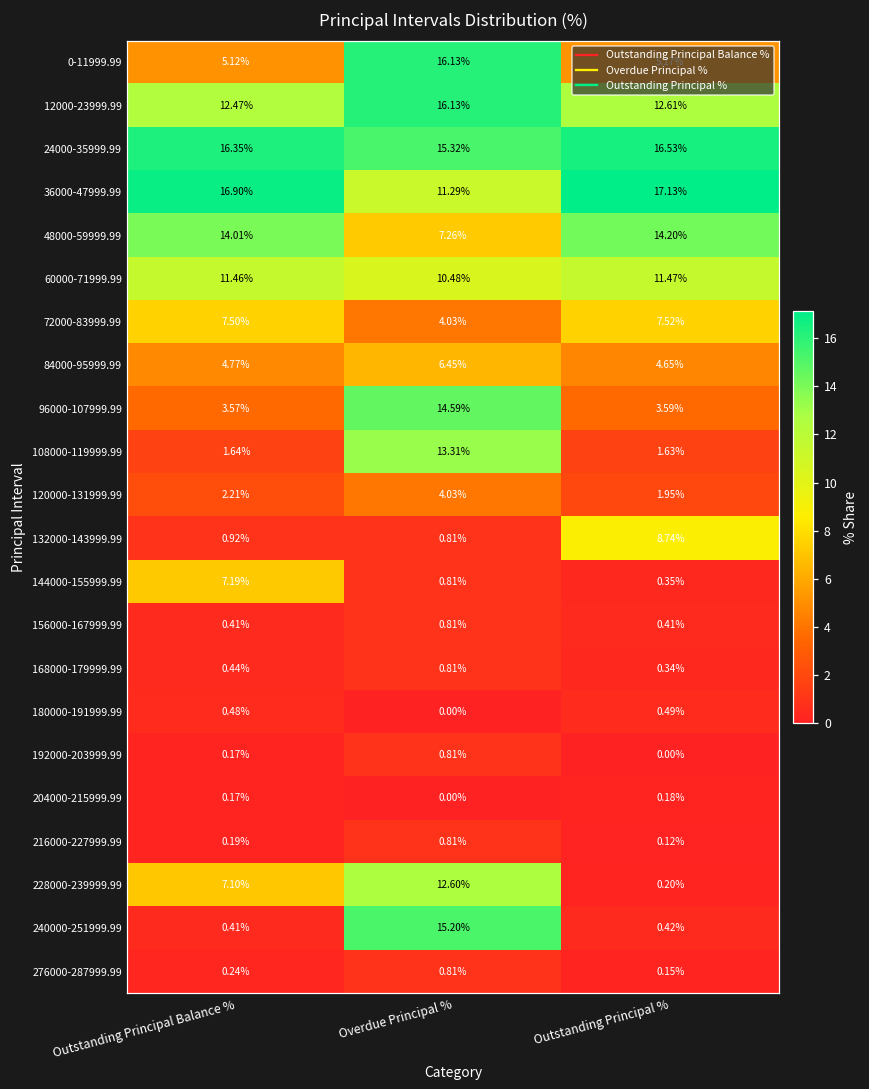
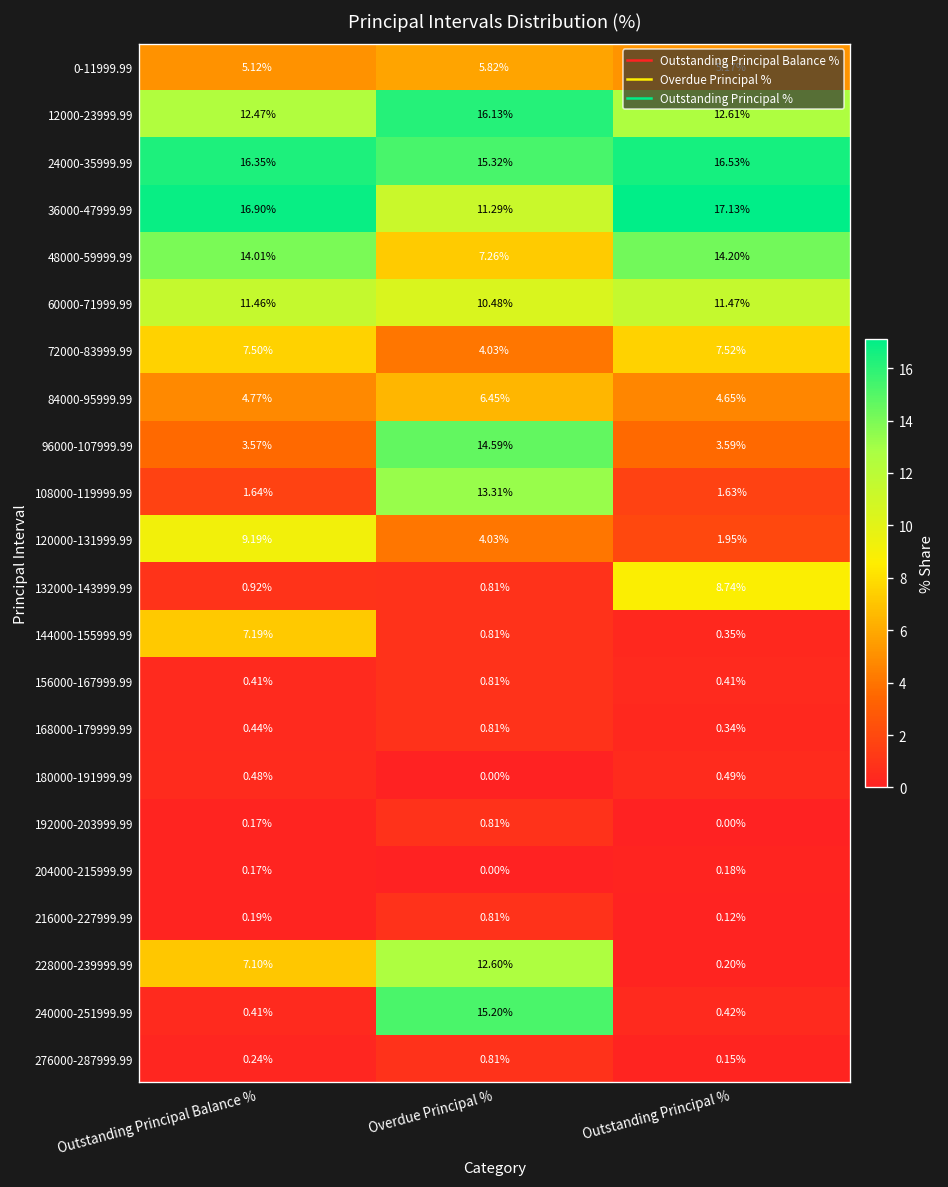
  {
    "0-11999.99": {
      "Outstanding Principal Balance %": "5.12%",
-     "Overdue Principal %": "16.13%"
+     "Overdue Principal %": "5.82%"
    },
    "12000-23999.99": {
      "Outstanding Principal Balance %": "12.47%",
      "Overdue Principal %": "16.13%",
      "Outstanding Principal %": "12.61%"
    },
    "24000-35999.99": {
      "Outstanding Principal Balance %": "16.35%",
      "Overdue Principal %": "15.32%",
      "Outstanding Principal %": "16.53%"
    },
    "36000-47999.99": {
      "Outstanding Principal Balance %": "16.90%",
      "Overdue Principal %": "11.29%",
      "Outstanding Principal %": "17.13%"
    },
    "48000-59999.99": {
      "Outstanding Principal Balance %": "14.01%",
      "Overdue Principal %": "7.26%",
      "Outstanding Principal %": "14.20%"
    },
    "60000-71999.99": {
      "Outstanding Principal Balance %": "11.46%",
      "Overdue Principal %": "10.48%",
      "Outstanding Principal %": "11.47%"
    },
    "72000-83999.99": {
      "Outstanding Principal Balance %": "7.50%",
      "Overdue Principal %": "4.03%",
      "Outstanding Principal %": "7.52%"
    },
    "84000-95999.99": {
      "Outstanding Principal Balance %": "4.77%",
      "Overdue Principal %": "6.45%",
      "Outstanding Principal %": "4.65%"
    },
    "96000-107999.99": {
      "Outstanding Principal Balance %": "3.57%",
      "Overdue Principal %": "14.59%",
      "Outstanding Principal %": "3.59%"
    },
    "108000-119999.99": {
      "Outstanding Principal Balance %": "1.64%",
      "Overdue Principal %": "13.31%",
      "Outstanding Principal %": "1.63%"
    },
    "120000-131999.99": {
-     "Outstanding Principal Balance %": "2.21%",
+     "Outstanding Principal Balance %": "9.19%",
      "Overdue Principal %": "4.03%",
      "Outstanding Principal %": "1.95%"
    },
    "132000-143999.99": {
      "Outstanding Principal Balance %": "0.92%",
      "Overdue Principal %": "0.81%",
      "Outstanding Principal %": "8.74%"
    },
    "144000-155999.99": {
      "Outstanding Principal Balance %": "7.19%",
      "Overdue Principal %": "0.81%",
      "Outstanding Principal %": "0.35%"
    },
    "156000-167999.99": {
      "Outstanding Principal Balance %": "0.41%",
      "Overdue Principal %": "0.81%",
      "Outstanding Principal %": "0.41%"
    },
    "168000-179999.99": {
      "Outstanding Principal Balance %": "0.44%",
      "Overdue Principal %": "0.81%",
      "Outstanding Principal %": "0.34%"
    },
    "180000-191999.99": {
      "Outstanding Principal Balance %": "0.48%",
      "Overdue Principal %": "0.00%",
      "Outstanding Principal %": "0.49%"
    },
    "192000-203999.99": {
      "Outstanding Principal Balance %": "0.17%",
      "Overdue Principal %": "0.81%",
      "Outstanding Principal %": "0.00%"
    },
    "204000-215999.99": {
      "Outstanding Principal Balance %": "0.17%",
      "Overdue Principal %": "0.00%",
      "Outstanding Principal %": "0.18%"
    },
    "216000-227999.99": {
      "Outstanding Principal Balance %": "0.19%",
      "Overdue Principal %": "0.81%",
      "Outstanding Principal %": "0.12%"
    },
    "228000-239999.99": {
      "Outstanding Principal Balance %": "7.10%",
      "Overdue Principal %": "12.60%",
      "Outstanding Principal %": "0.20%"
    },
    "240000-251999.99": {
      "Outstanding Principal Balance %": "0.41%",
      "Overdue Principal %": "15.20%",
      "Outstanding Principal %": "0.42%"
    },
    "276000-287999.99": {
      "Outstanding Principal Balance %": "0.24%",
      "Overdue Principal %": "0.81%",
      "Outstanding Principal %": "0.15%"
    }
  }
